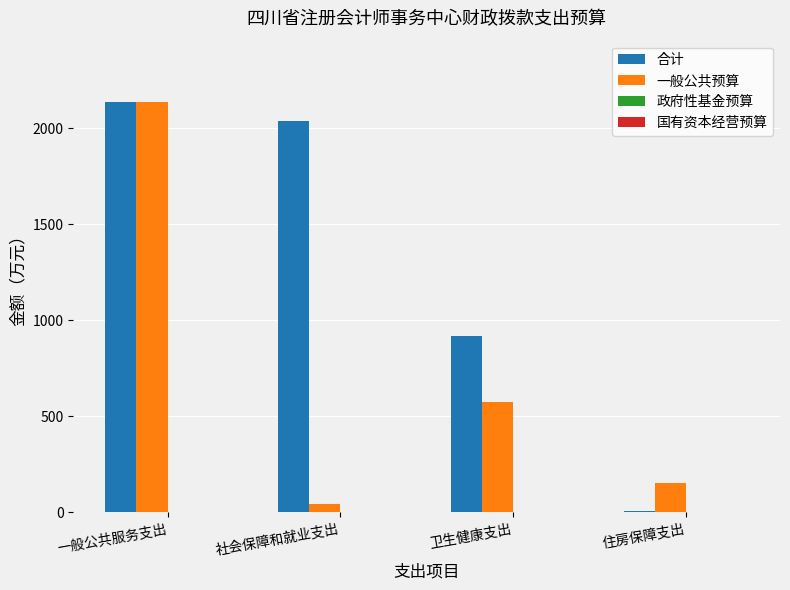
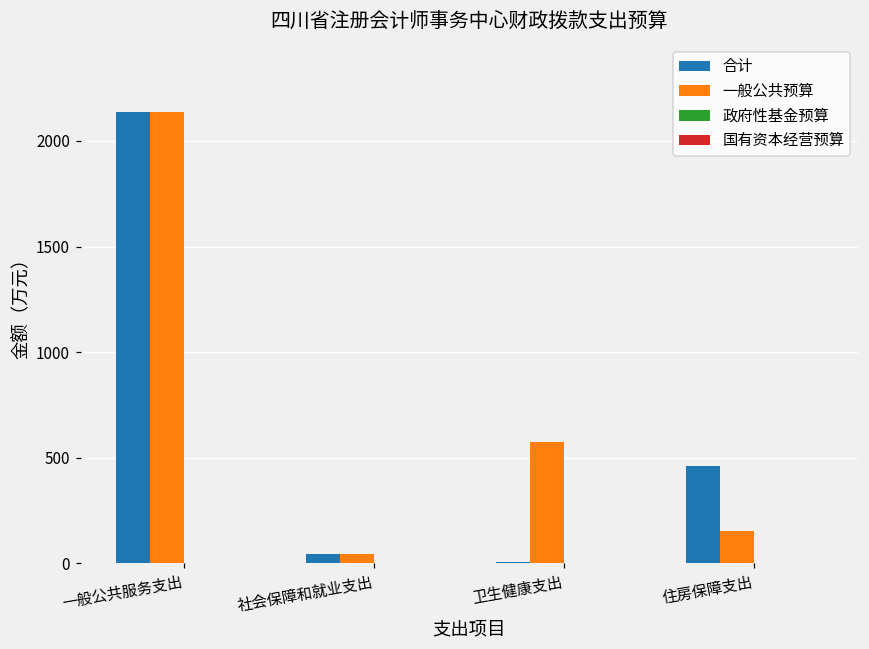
  {
    "合计": {
      "一般公共服务支出": 2130,
-     "社会保障和就业支出": 2040,
-     "卫生健康支出": 920,
-     "住房保障支出": 10
+     "社会保障和就业支出": 40,
+     "卫生健康支出": 10,
+     "住房保障支出": 460
    },
    "一般公共预算": {
      "一般公共服务支出": 2130,
      "社会保障和就业支出": 40,
      "卫生健康支出": 570,
      "住房保障支出": 150
    },
    "政府性基金预算": {
      "一般公共服务支出": 0,
      "社会保障和就业支出": 0,
      "卫生健康支出": 0,
      "住房保障支出": 0
    },
    "国有资本经营预算": {
      "一般公共服务支出": 0,
      "社会保障和就业支出": 0,
      "卫生健康支出": 0,
      "住房保障支出": 0
    }
  }
